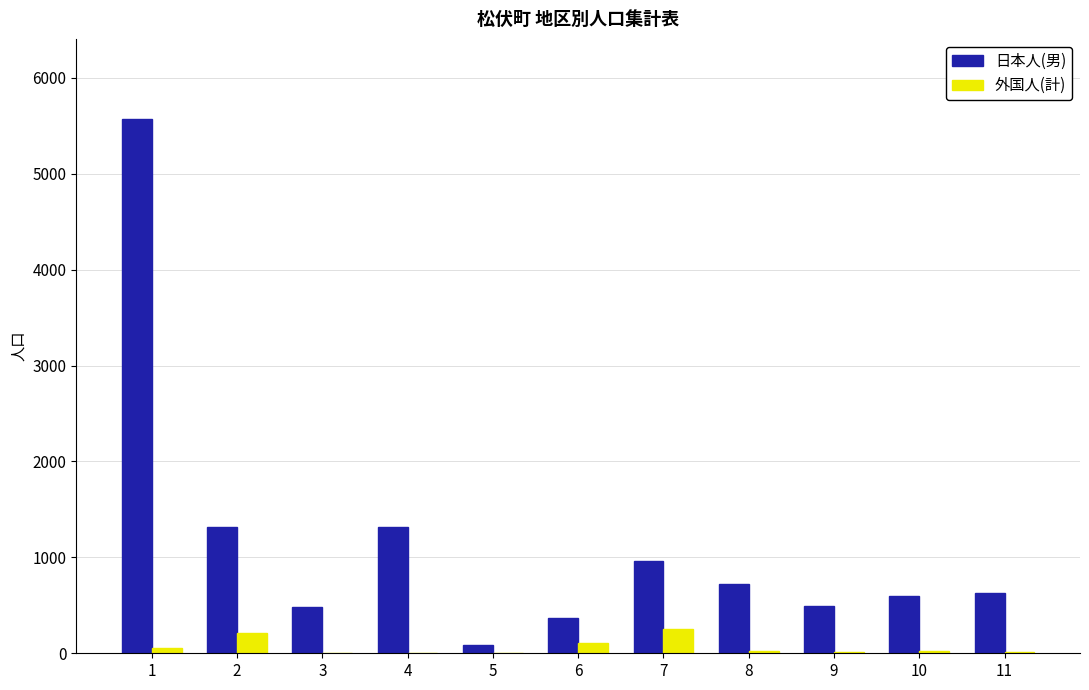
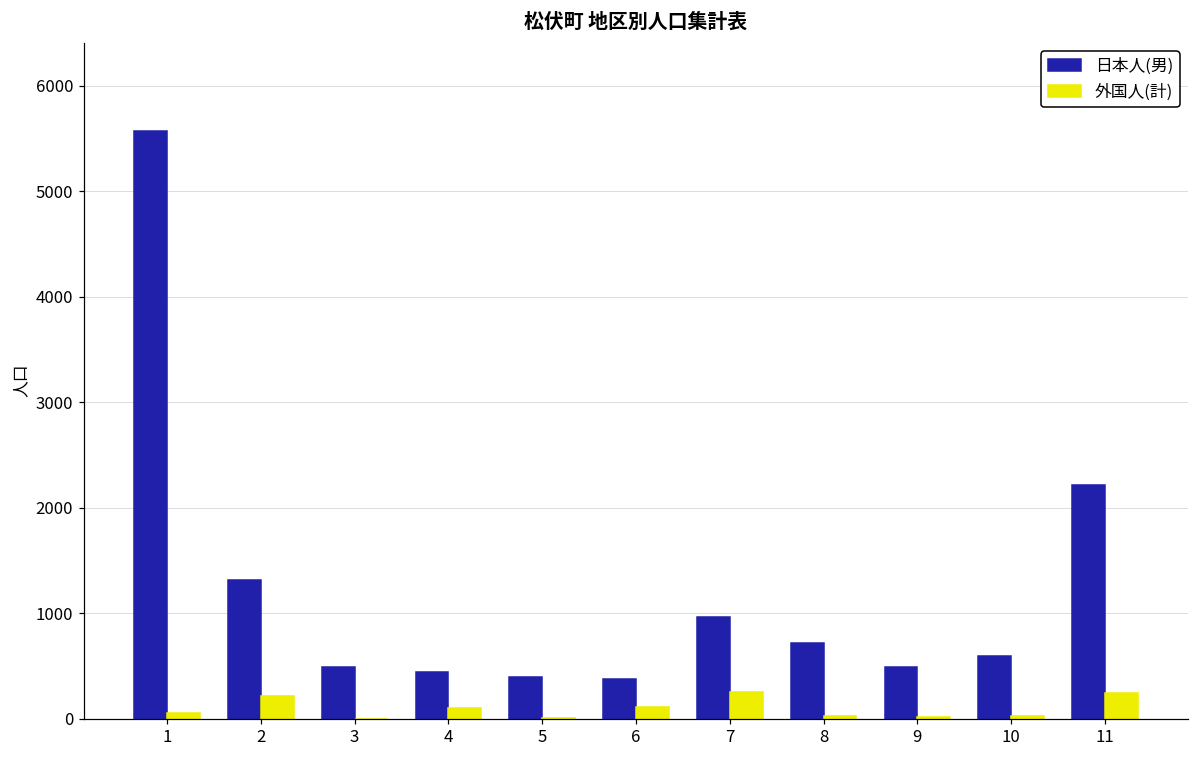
  {
    "日本人(男)": {
      "1": 5600,
      "2": 1300,
      "3": 500,
-     "4": 1300,
-     "5": 100,
+     "4": 400,
+     "5": 400,
      "6": 400,
      "7": 1000,
      "8": 700,
      "9": 500,
      "10": 600,
-     "11": 600
+     "11": 2200
    },
    "外国人(計)": {
      "1": 100,
      "2": 200,
      "3": 0,
-     "4": 0,
+     "4": 100,
      "6": 100,
      "7": 300,
-     "11": 0
+     "11": 200
    }
  }
